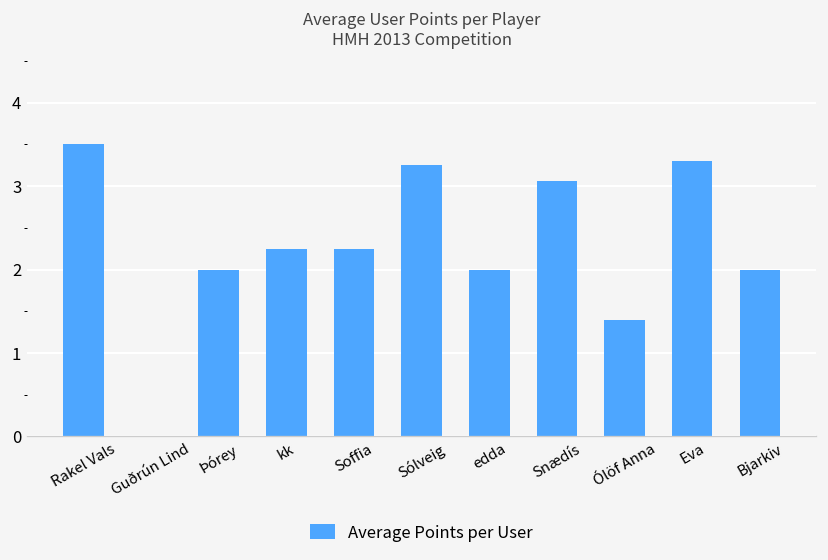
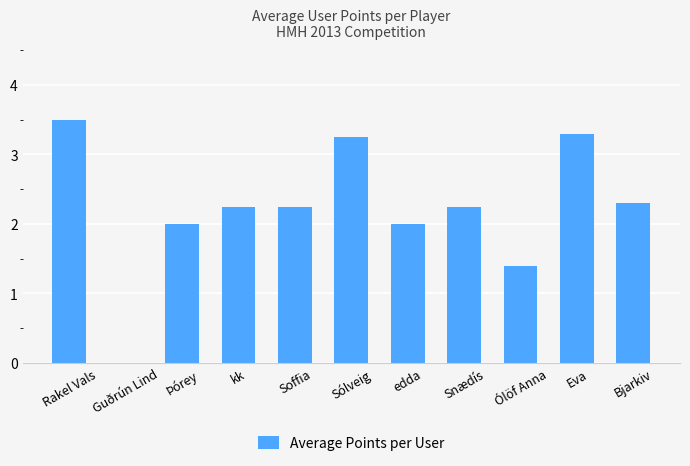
  {
    "Rakel Vals": 3.5,
    "Guðrún Lind": 0.0,
    "Þórey": 2.0,
    "kk": 2.3,
    "Soffia": 2.3,
    "Sólveig": 3.3,
    "edda": 2.0,
-   "Snædís": 3.1,
+   "Snædís": 2.3,
    "Ólöf Anna": 1.4,
    "Eva": 3.3,
-   "Bjarkiv": 2.0
+   "Bjarkiv": 2.3
  }
